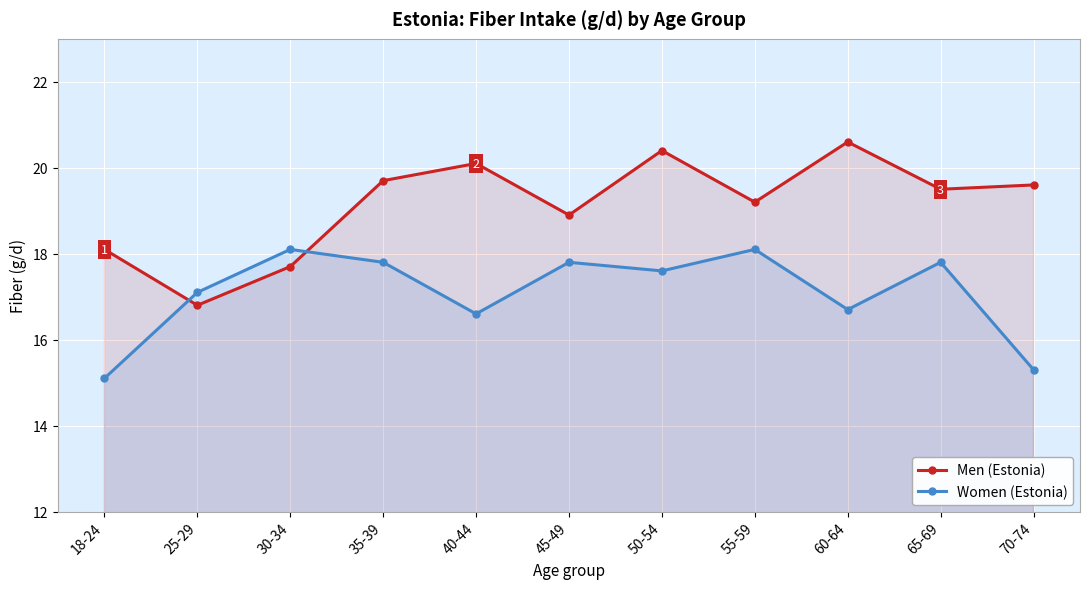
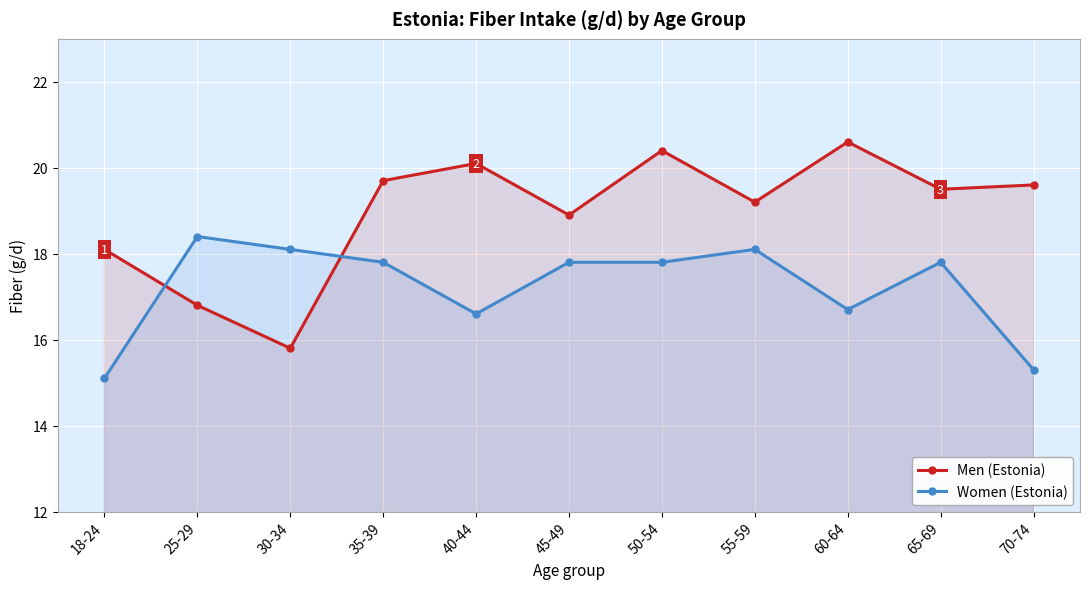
  {
    "Men (Estonia)": {
      "25-29": 16.8,
-     "30-34": 17.7,
+     "30-34": 15.8,
      "35-39": 19.7,
      "45-49": 18.9,
      "50-54": 20.4,
      "55-59": 19.2,
      "60-64": 20.6,
      "70-74": 19.6
    },
    "Women (Estonia)": {
      "18-24": 15.1,
-     "25-29": 17.1,
+     "25-29": 18.4,
      "30-34": 18.1,
      "35-39": 17.8,
      "40-44": 16.6,
      "45-49": 17.8,
-     "50-54": 17.6,
+     "50-54": 17.8,
      "55-59": 18.1,
      "60-64": 16.7,
      "65-69": 17.8,
      "70-74": 15.3
    }
  }
